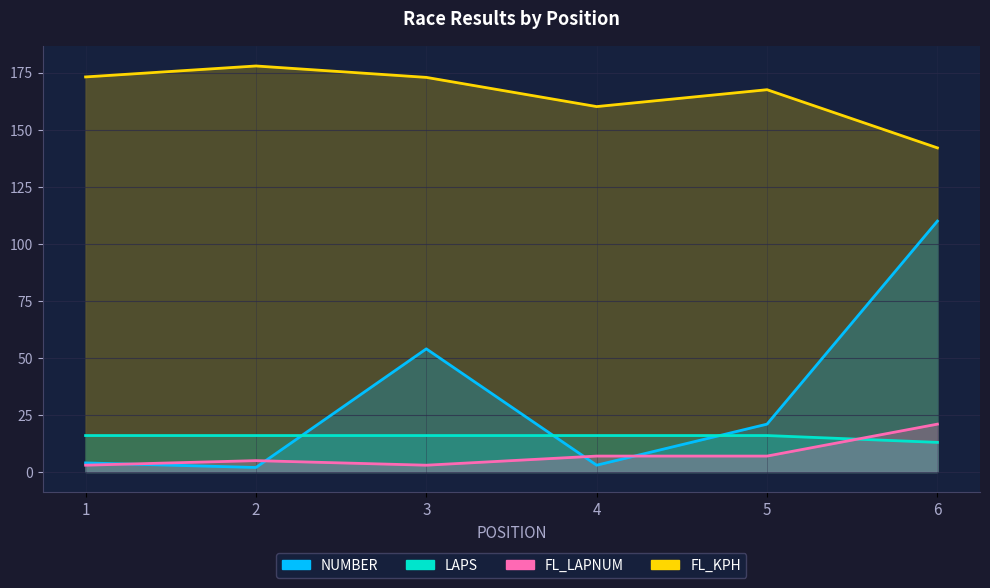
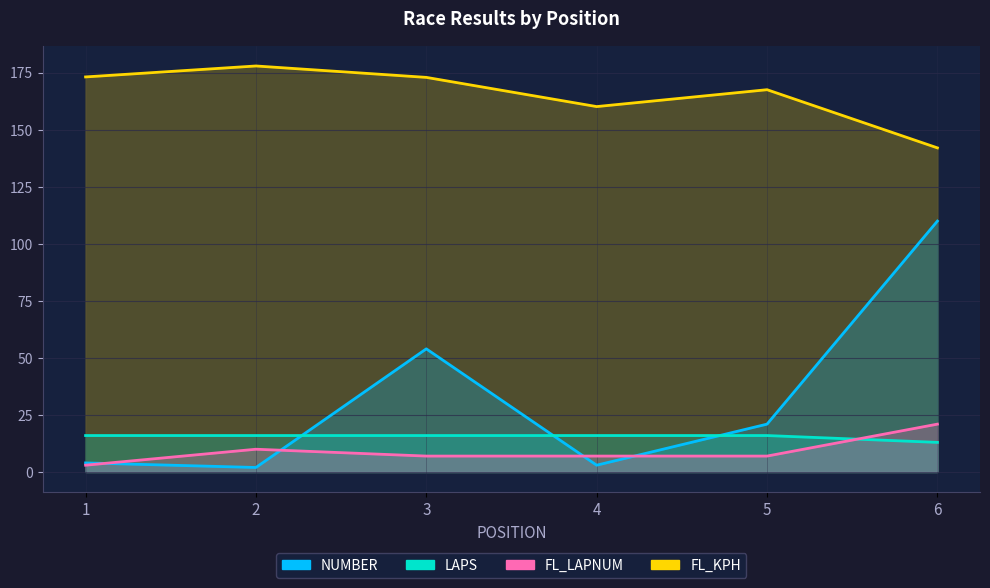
  {
    "FL_KPH": {
      "1": 173,
      "2": 178,
      "3": 173,
      "4": 160,
      "5": 168,
      "6": 142
    },
    "FL_LAPNUM": {
-     "2": 5,
-     "3": 3,
+     "2": 10,
+     "3": 7,
      "4": 7,
      "5": 7,
      "6": 21
    }
  }
